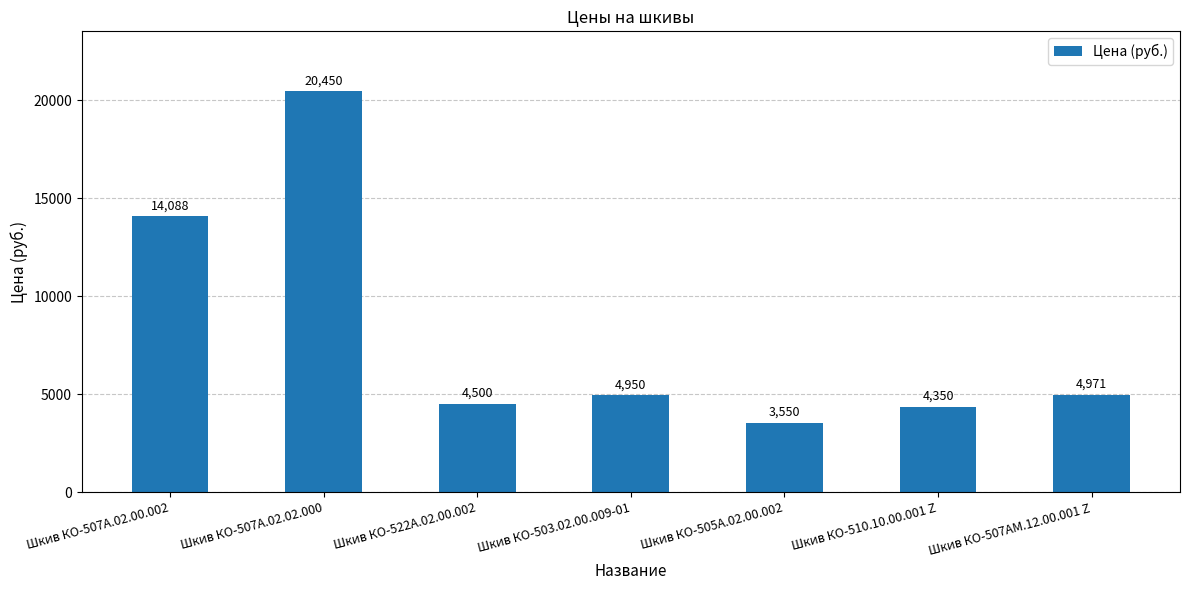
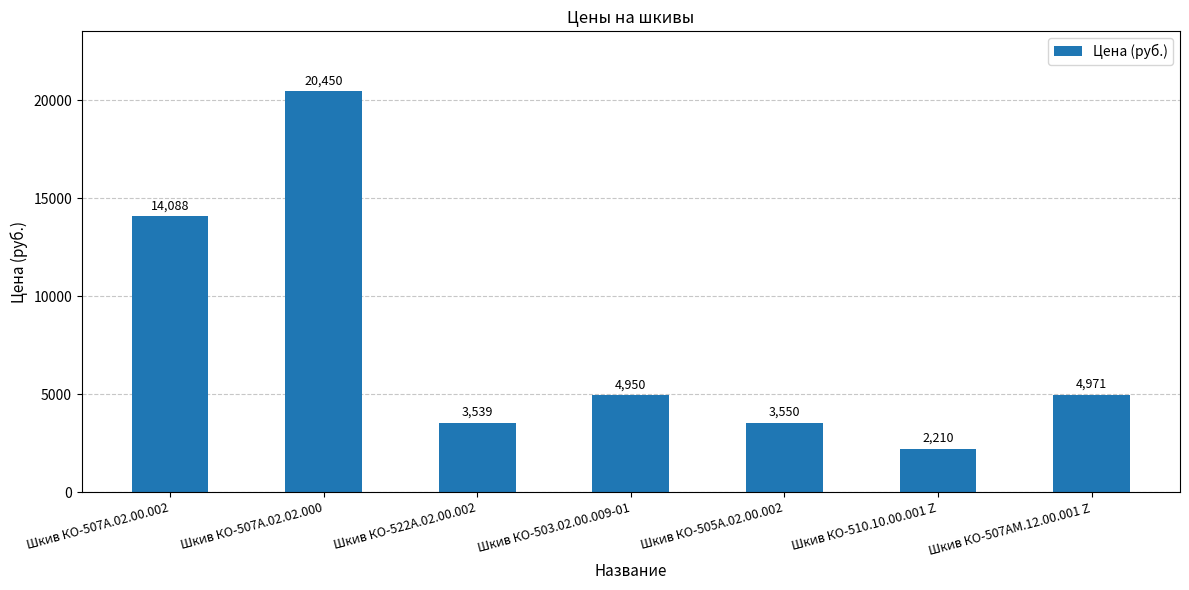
  {
    "Шкив КО-507А.02.00.002": "14,088",
    "Шкив КО-507А.02.02.000": "20,450",
-   "Шкив КО-522А.02.00.002": "4,500",
+   "Шкив КО-522А.02.00.002": "3,539",
    "Шкив КО-503.02.00.009-01": "4,950",
    "Шкив КО-505А.02.00.002": "3,550",
-   "Шкив КО-510.10.00.001 Z": "4,350",
+   "Шкив КО-510.10.00.001 Z": "2,210",
    "Шкив КО-507АМ.12.00.001 Z": "4,971"
  }
